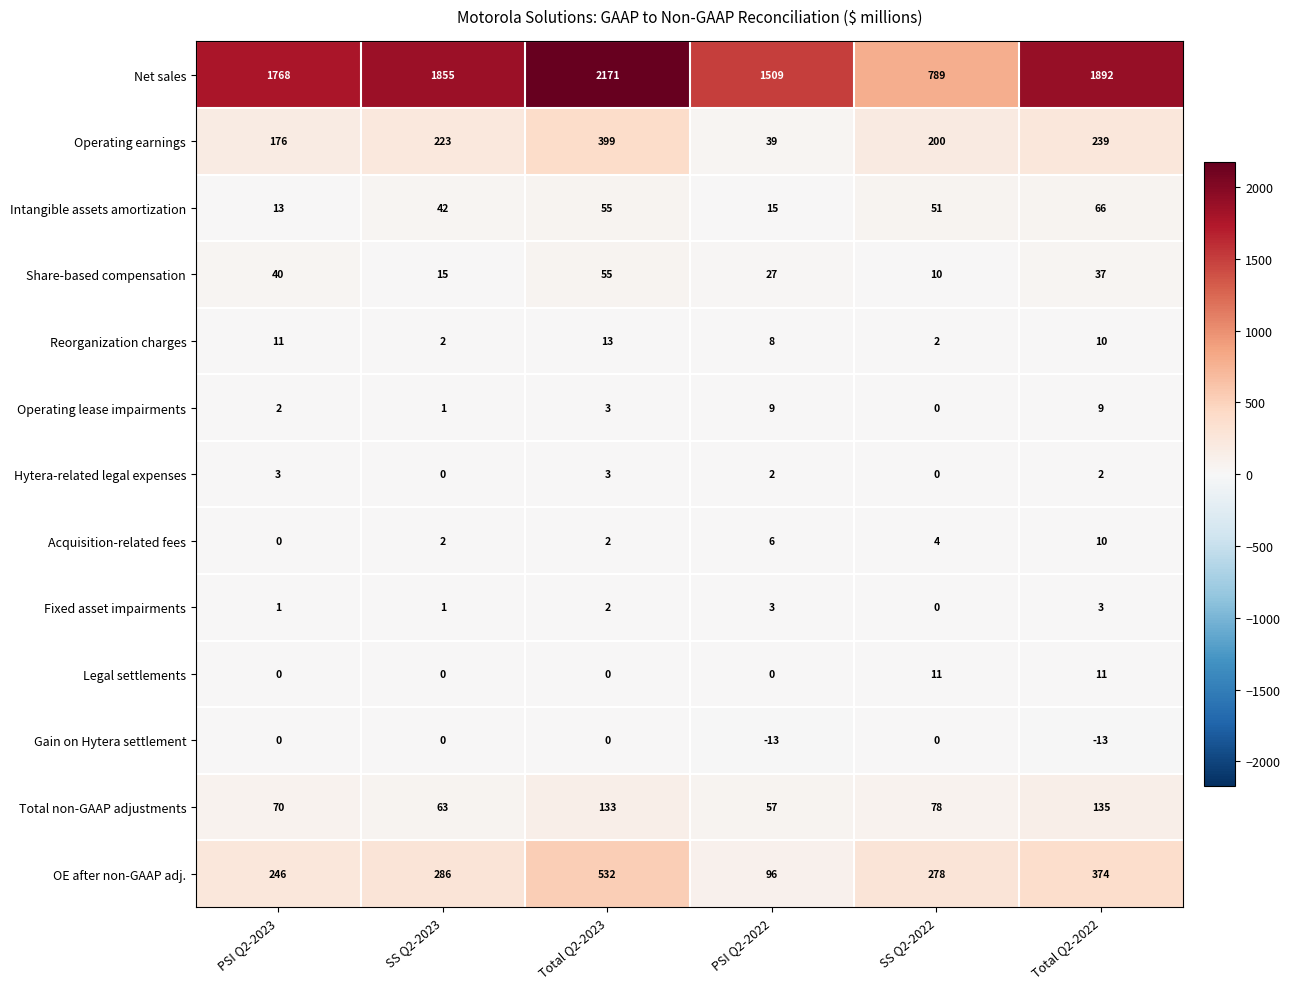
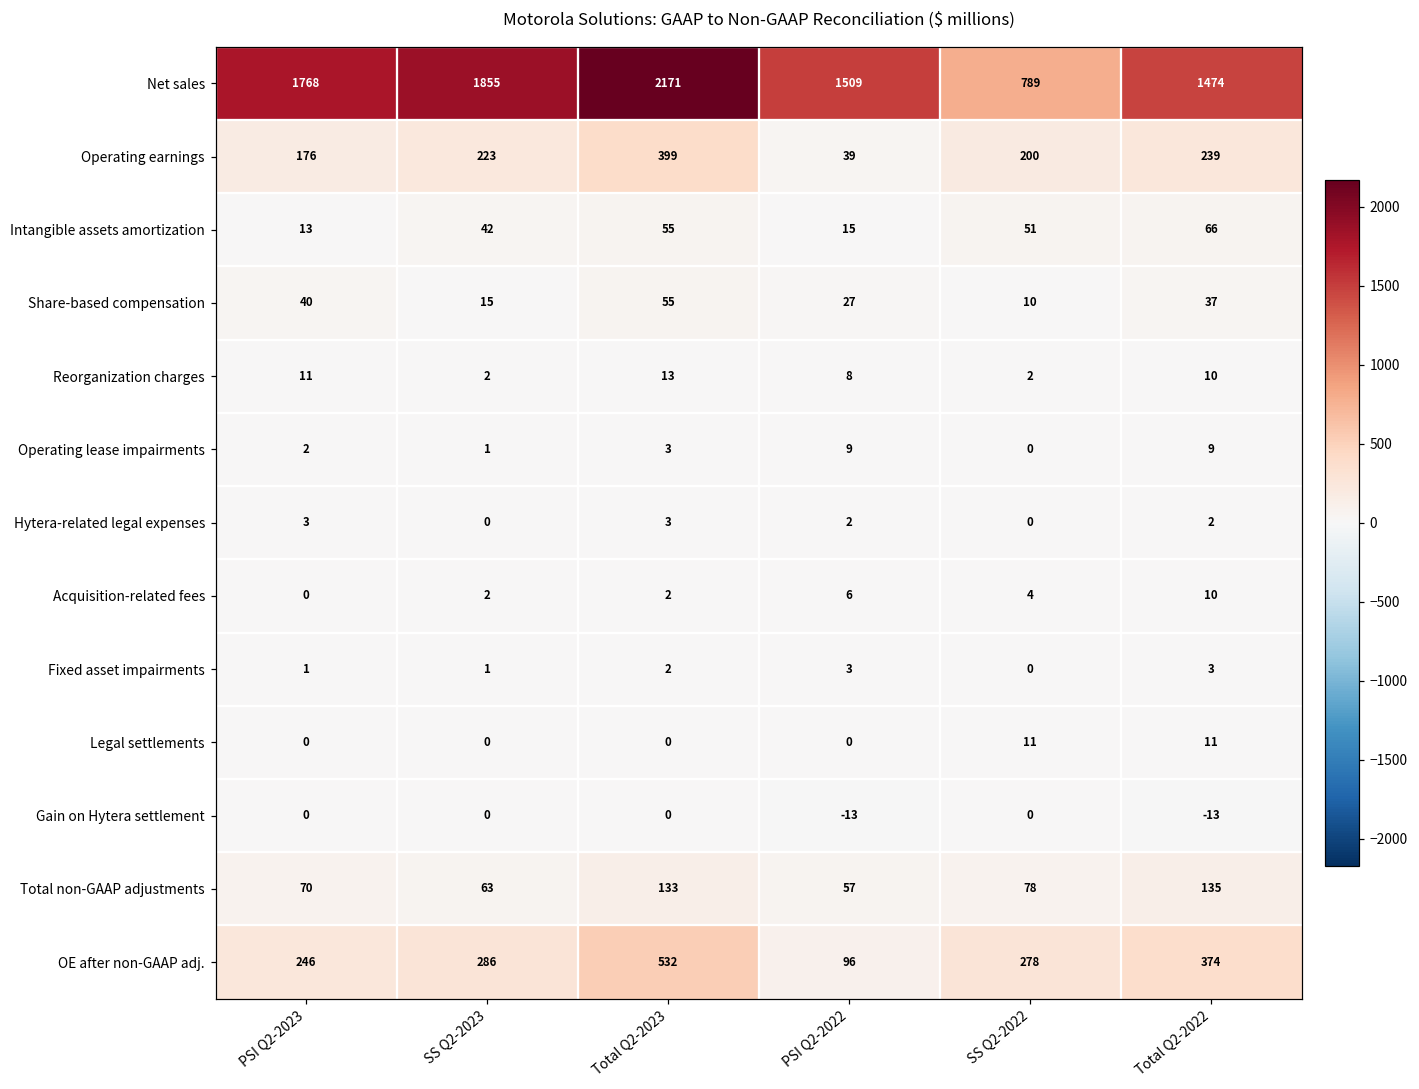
  {
    "Net sales": {
      "PSI Q2-2023": 1768,
      "SS Q2-2023": 1855,
      "Total Q2-2023": 2171,
      "PSI Q2-2022": 1509,
      "SS Q2-2022": 789,
-     "Total Q2-2022": 1892
+     "Total Q2-2022": 1474
    },
    "Operating earnings": {
      "PSI Q2-2023": 176,
      "SS Q2-2023": 223,
      "Total Q2-2023": 399,
      "PSI Q2-2022": 39,
      "SS Q2-2022": 200,
      "Total Q2-2022": 239
    },
    "Intangible assets amortization": {
      "PSI Q2-2023": 13,
      "SS Q2-2023": 42,
      "Total Q2-2023": 55,
      "PSI Q2-2022": 15,
      "SS Q2-2022": 51,
      "Total Q2-2022": 66
    },
    "Share-based compensation": {
      "PSI Q2-2023": 40,
      "SS Q2-2023": 15,
      "Total Q2-2023": 55,
      "PSI Q2-2022": 27,
      "SS Q2-2022": 10,
      "Total Q2-2022": 37
    },
    "Reorganization charges": {
      "PSI Q2-2023": 11,
      "SS Q2-2023": 2,
      "Total Q2-2023": 13,
      "PSI Q2-2022": 8,
      "SS Q2-2022": 2,
      "Total Q2-2022": 10
    },
    "Operating lease impairments": {
      "PSI Q2-2023": 2,
      "SS Q2-2023": 1,
      "Total Q2-2023": 3,
      "PSI Q2-2022": 9,
      "SS Q2-2022": 0,
      "Total Q2-2022": 9
    },
    "Hytera-related legal expenses": {
      "PSI Q2-2023": 3,
      "SS Q2-2023": 0,
      "Total Q2-2023": 3,
      "PSI Q2-2022": 2,
      "SS Q2-2022": 0,
      "Total Q2-2022": 2
    },
    "Acquisition-related fees": {
      "PSI Q2-2023": 0,
      "SS Q2-2023": 2,
      "Total Q2-2023": 2,
      "PSI Q2-2022": 6,
      "SS Q2-2022": 4,
      "Total Q2-2022": 10
    },
    "Fixed asset impairments": {
      "PSI Q2-2023": 1,
      "SS Q2-2023": 1,
      "Total Q2-2023": 2,
      "PSI Q2-2022": 3,
      "SS Q2-2022": 0,
      "Total Q2-2022": 3
    },
    "Legal settlements": {
      "PSI Q2-2023": 0,
      "SS Q2-2023": 0,
      "Total Q2-2023": 0,
      "PSI Q2-2022": 0,
      "SS Q2-2022": 11,
      "Total Q2-2022": 11
    },
    "Gain on Hytera settlement": {
      "PSI Q2-2023": 0,
      "SS Q2-2023": 0,
      "Total Q2-2023": 0,
      "PSI Q2-2022": -13,
      "SS Q2-2022": 0,
      "Total Q2-2022": -13
    },
    "Total non-GAAP adjustments": {
      "PSI Q2-2023": 70,
      "SS Q2-2023": 63,
      "Total Q2-2023": 133,
      "PSI Q2-2022": 57,
      "SS Q2-2022": 78,
      "Total Q2-2022": 135
    },
    "OE after non-GAAP adj.": {
      "PSI Q2-2023": 246,
      "SS Q2-2023": 286,
      "Total Q2-2023": 532,
      "PSI Q2-2022": 96,
      "SS Q2-2022": 278,
      "Total Q2-2022": 374
    }
  }
